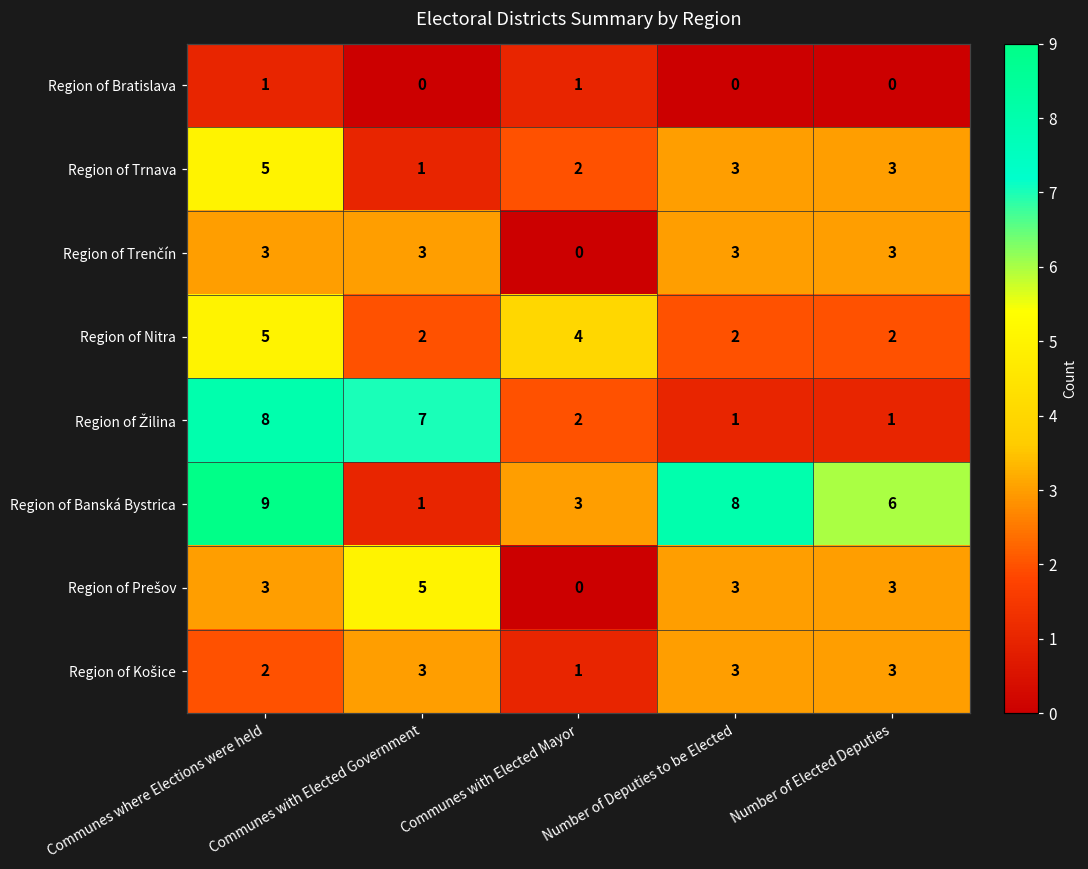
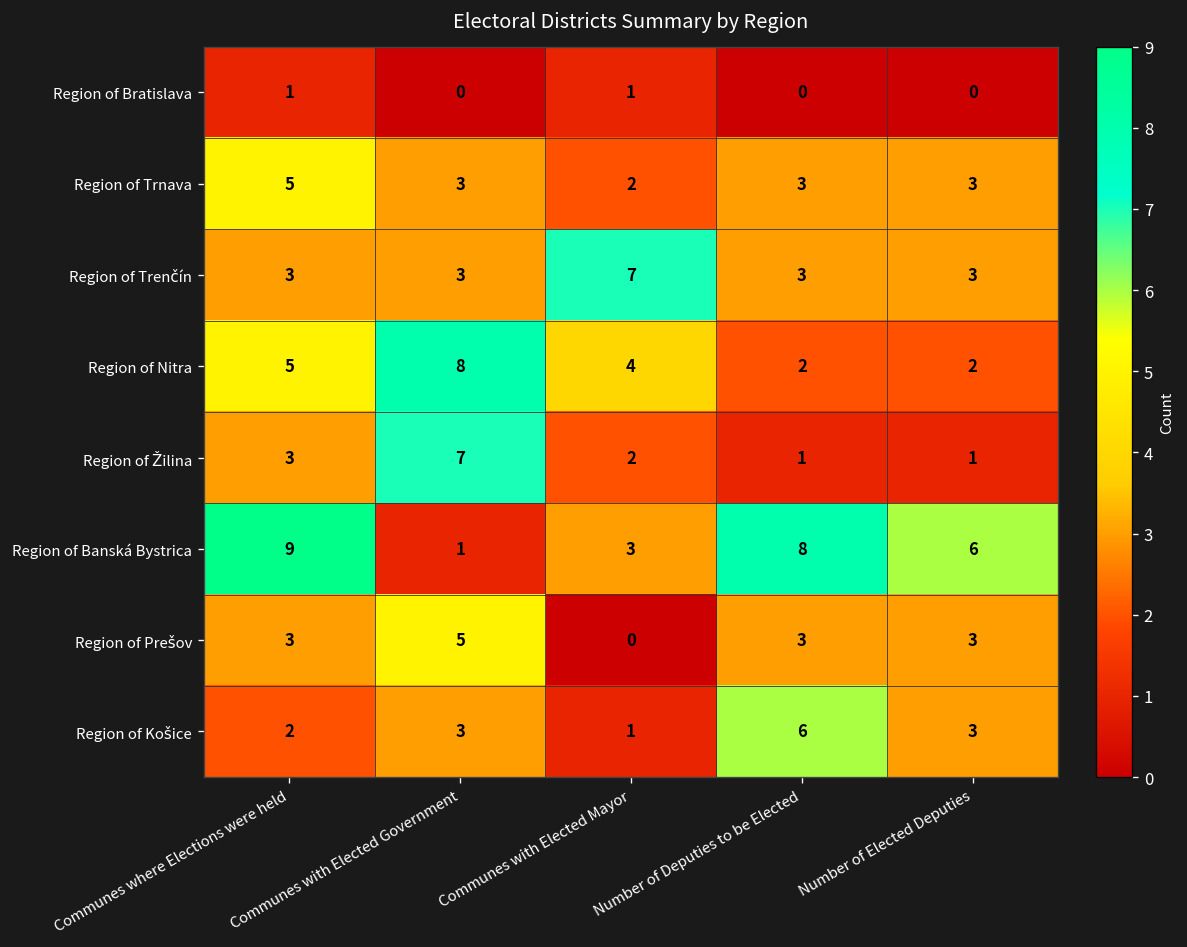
  {
    "Region of Bratislava": {
      "Communes where Elections were held": 1,
      "Communes with Elected Government": 0,
      "Communes with Elected Mayor": 1,
      "Number of Deputies to be Elected": 0,
      "Number of Elected Deputies": 0
    },
    "Region of Trnava": {
      "Communes where Elections were held": 5,
-     "Communes with Elected Government": 1,
+     "Communes with Elected Government": 3,
      "Communes with Elected Mayor": 2,
      "Number of Deputies to be Elected": 3,
      "Number of Elected Deputies": 3
    },
    "Region of Trenčín": {
      "Communes where Elections were held": 3,
      "Communes with Elected Government": 3,
-     "Communes with Elected Mayor": 0,
+     "Communes with Elected Mayor": 7,
      "Number of Deputies to be Elected": 3,
      "Number of Elected Deputies": 3
    },
    "Region of Nitra": {
      "Communes where Elections were held": 5,
-     "Communes with Elected Government": 2,
+     "Communes with Elected Government": 8,
      "Communes with Elected Mayor": 4,
      "Number of Deputies to be Elected": 2,
      "Number of Elected Deputies": 2
    },
    "Region of Žilina": {
-     "Communes where Elections were held": 8,
+     "Communes where Elections were held": 3,
      "Communes with Elected Government": 7,
      "Communes with Elected Mayor": 2,
      "Number of Deputies to be Elected": 1,
      "Number of Elected Deputies": 1
    },
    "Region of Banská Bystrica": {
      "Communes where Elections were held": 9,
      "Communes with Elected Government": 1,
      "Communes with Elected Mayor": 3,
      "Number of Deputies to be Elected": 8,
      "Number of Elected Deputies": 6
    },
    "Region of Prešov": {
      "Communes where Elections were held": 3,
      "Communes with Elected Government": 5,
      "Communes with Elected Mayor": 0,
      "Number of Deputies to be Elected": 3,
      "Number of Elected Deputies": 3
    },
    "Region of Košice": {
      "Communes where Elections were held": 2,
      "Communes with Elected Government": 3,
      "Communes with Elected Mayor": 1,
-     "Number of Deputies to be Elected": 3,
+     "Number of Deputies to be Elected": 6,
      "Number of Elected Deputies": 3
    }
  }
